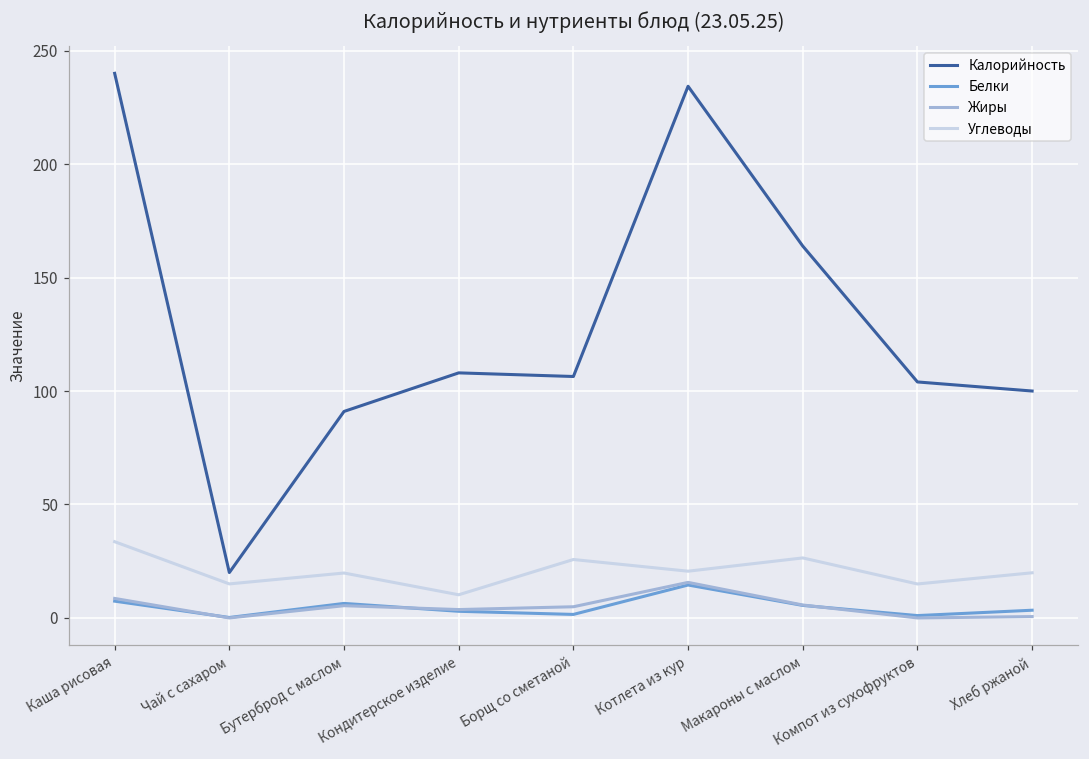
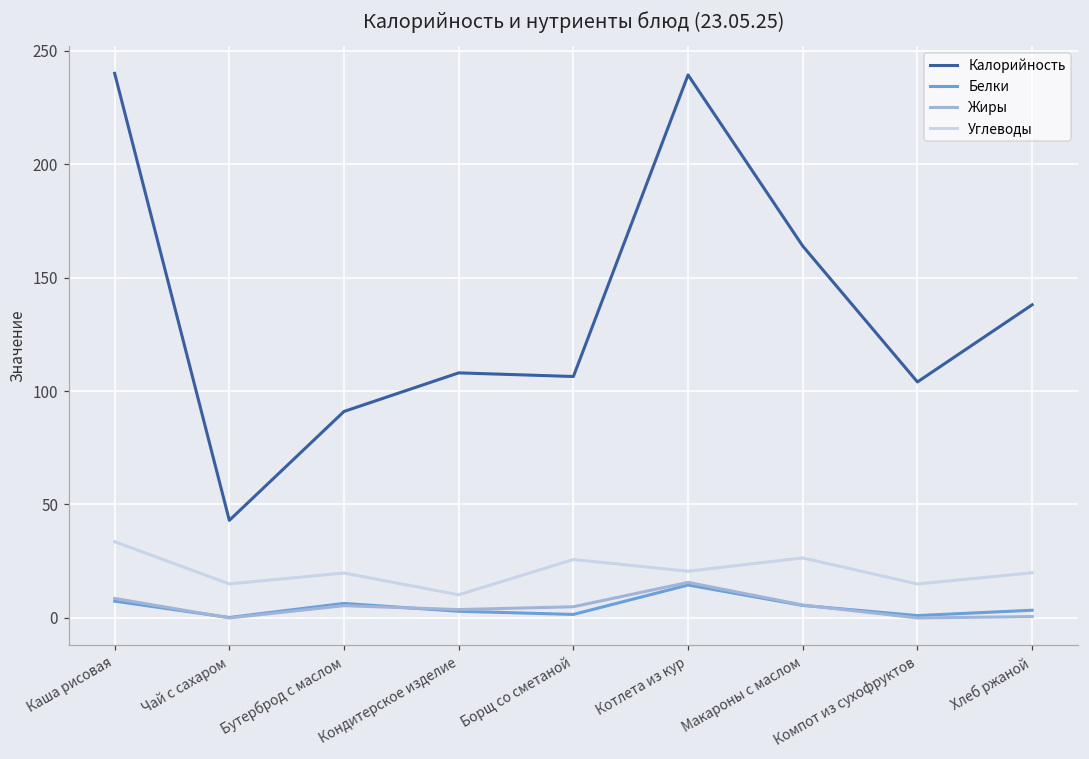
  {
    "Калорийность": {
      "Каша рисовая": 240,
-     "Чай с сахаром": 20,
+     "Чай с сахаром": 43,
      "Бутерброд с маслом": 91,
      "Кондитерское изделие": 108,
      "Борщ со сметаной": 106,
-     "Котлета из кур": 234,
+     "Котлета из кур": 239,
      "Макароны с маслом": 164,
      "Компот из сухофруктов": 104,
-     "Хлеб ржаной": 100
+     "Хлеб ржаной": 138
    }
  }
